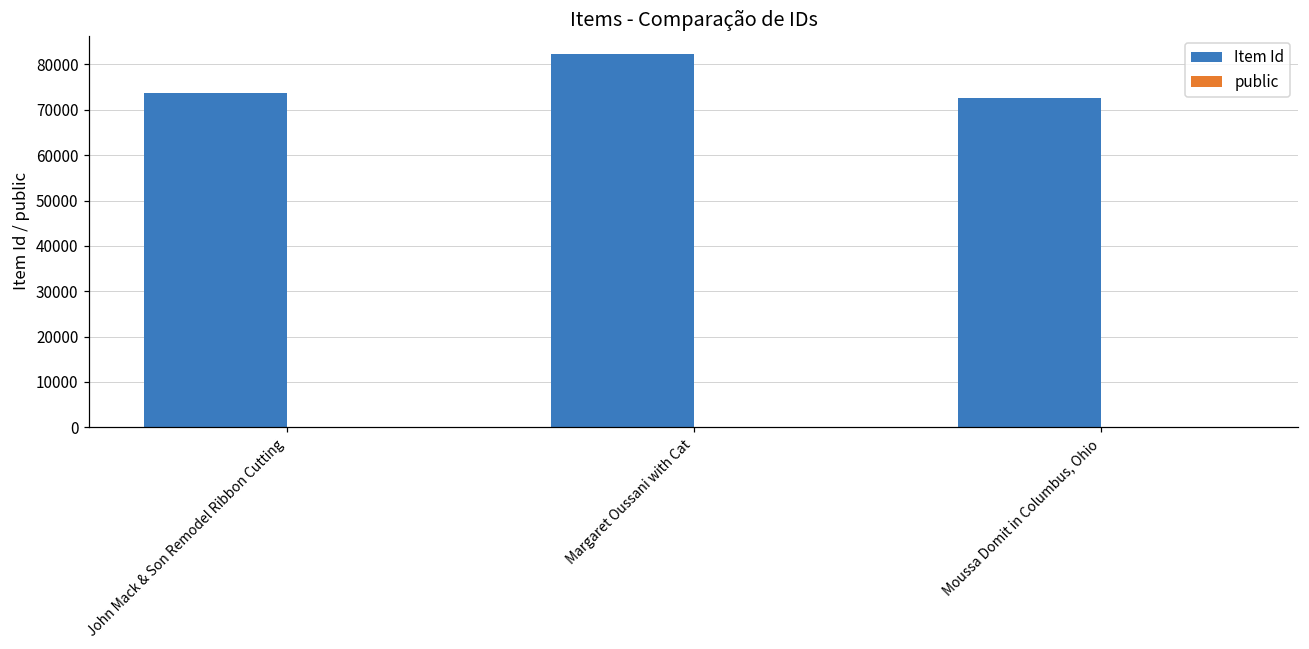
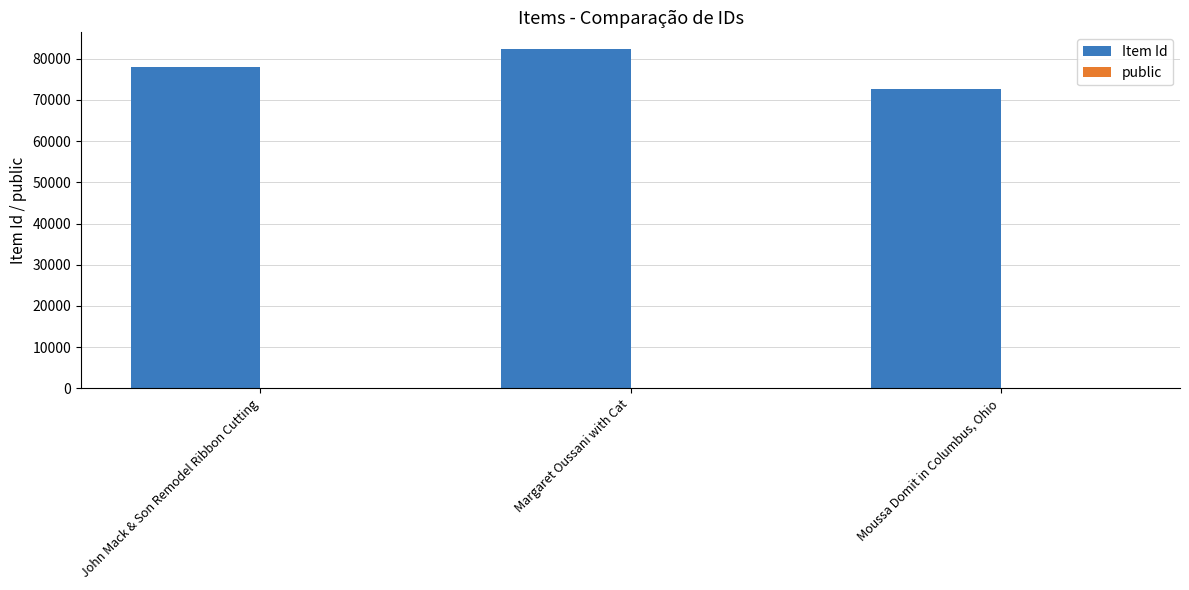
  {
    "Item Id": {
-     "John Mack & Son Remodel Ribbon Cutting": 74000,
+     "John Mack & Son Remodel Ribbon Cutting": 78000,
      "Margaret Oussani with Cat": 82000,
      "Moussa Domit in Columbus, Ohio": 73000
    }
  }
